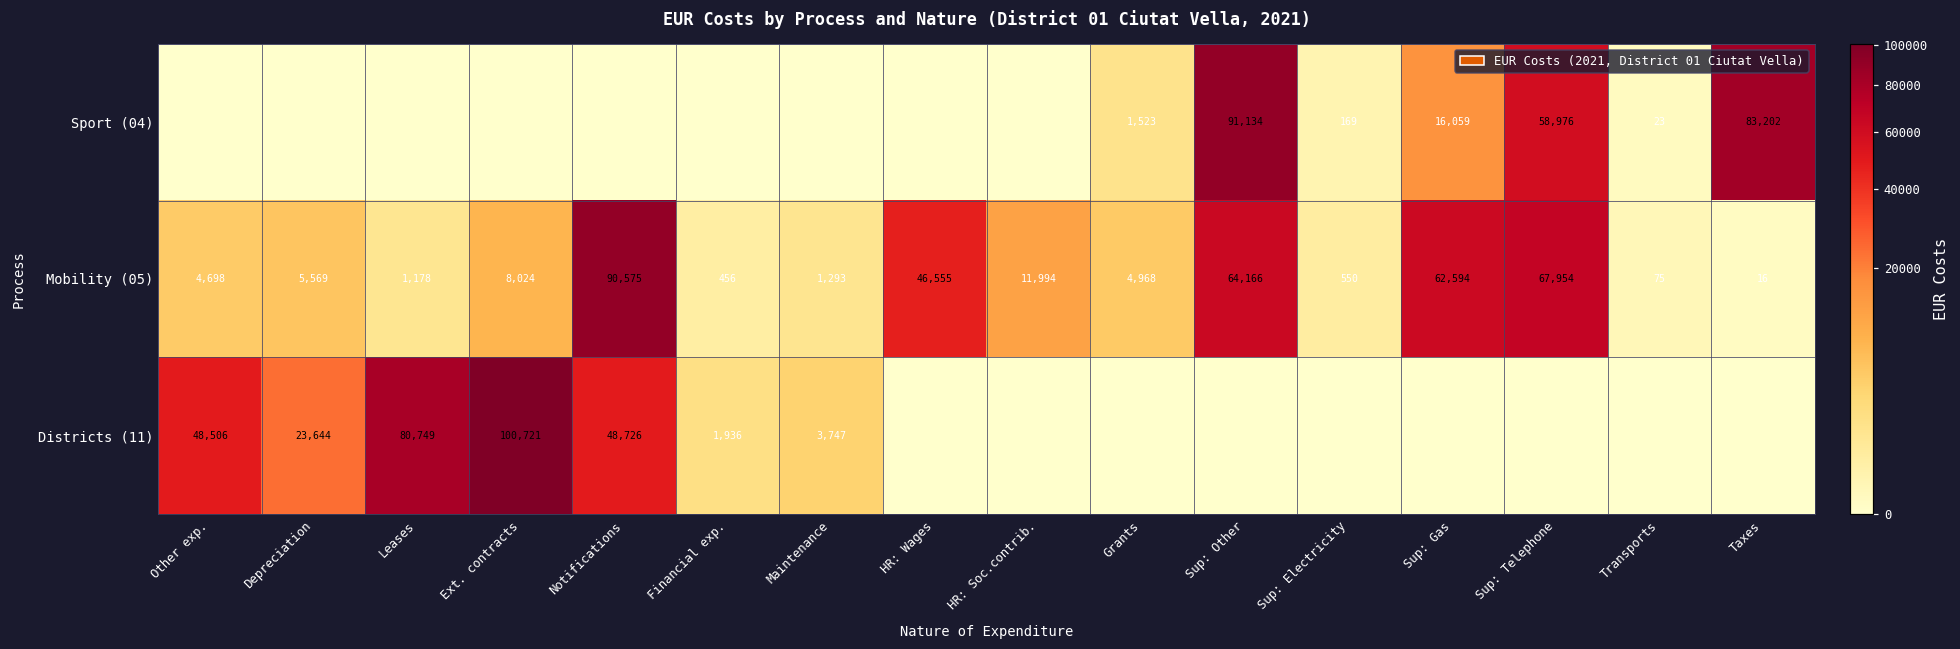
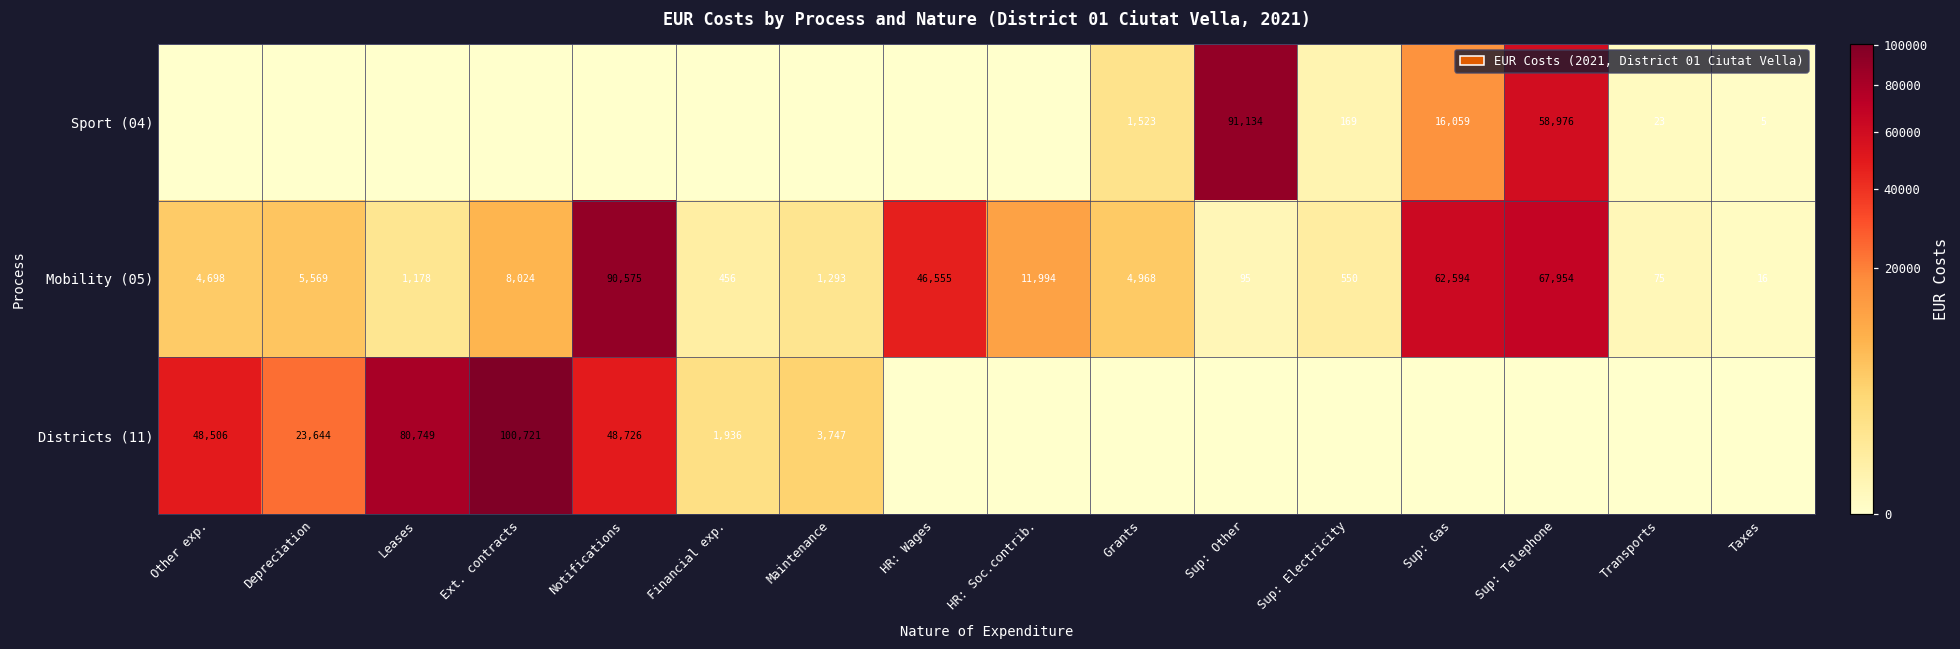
  {
    "Sport (04)": {
      "Grants": "1,523",
      "Sup: Other": "91,134",
      "Sup: Electricity": "169",
      "Sup: Gas": "16,059",
      "Sup: Telephone": "58,976",
      "Transports": "23",
-     "Taxes": "83,202"
+     "Taxes": "5"
    },
    "Mobility (05)": {
      "Other exp.": "4,698",
      "Depreciation": "5,569",
      "Leases": "1,178",
      "Ext. contracts": "8,024",
      "Notifications": "90,575",
      "Financial exp.": "456",
      "Maintenance": "1,293",
      "HR: Wages": "46,555",
      "HR: Soc.contrib.": "11,994",
      "Grants": "4,968",
-     "Sup: Other": "64,166",
+     "Sup: Other": "95",
      "Sup: Electricity": "550",
      "Sup: Gas": "62,594",
      "Sup: Telephone": "67,954",
      "Transports": "75",
      "Taxes": "16"
    },
    "Districts (11)": {
      "Other exp.": "48,506",
      "Depreciation": "23,644",
      "Leases": "80,749",
      "Ext. contracts": "100,721",
      "Notifications": "48,726",
      "Financial exp.": "1,936",
      "Maintenance": "3,747"
    }
  }
